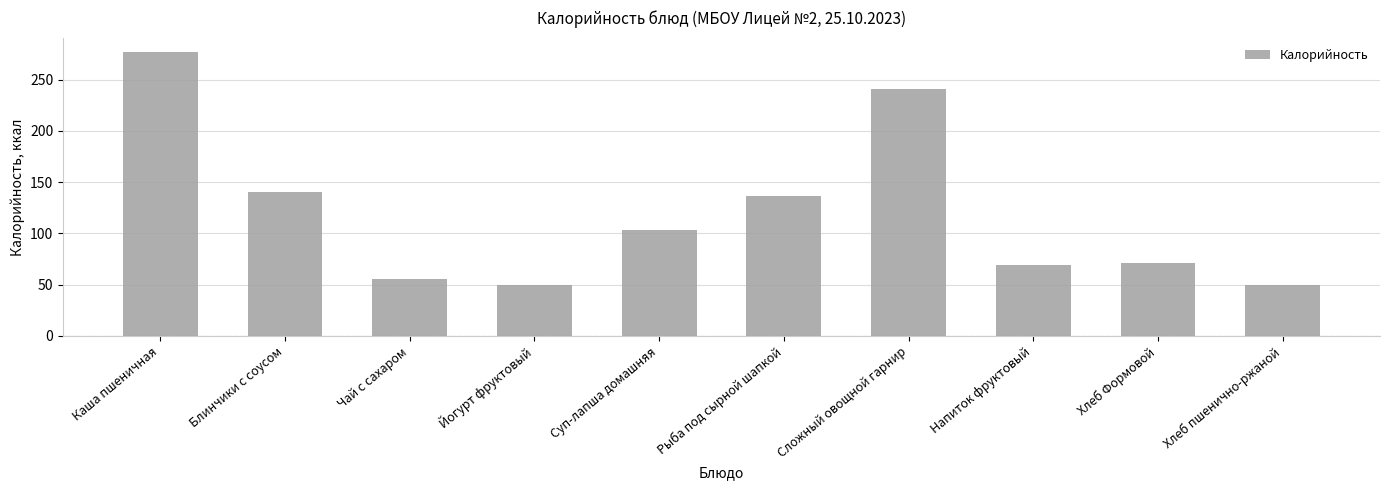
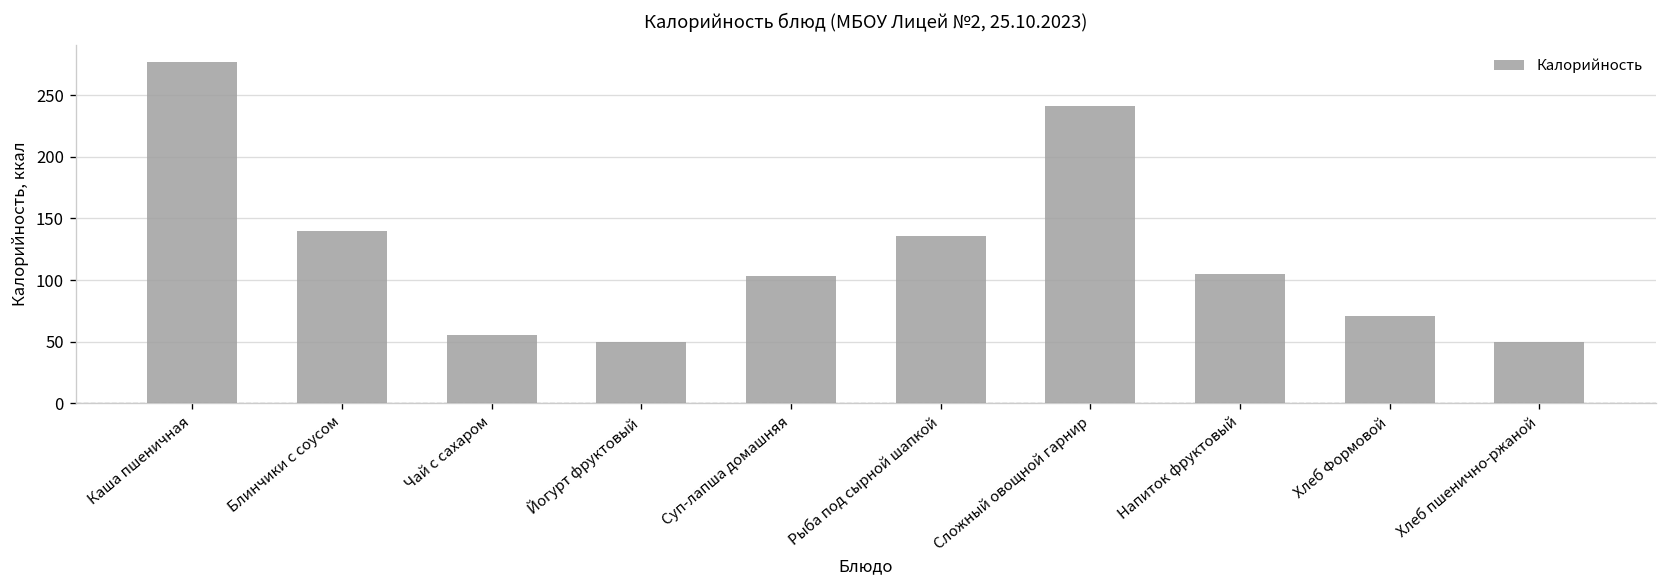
  {
    "Каша пшеничная": 277,
    "Блинчики с соусом": 140,
    "Чай с сахаром": 55,
    "Йогурт фруктовый": 50,
    "Суп-лапша домашняя": 103,
    "Рыба под сырной шапкой": 136,
    "Сложный овощной гарнир": 241,
-   "Напиток фруктовый": 69,
+   "Напиток фруктовый": 105,
    "Хлеб Формовой": 71,
    "Хлеб пшенично-ржаной": 50
  }
